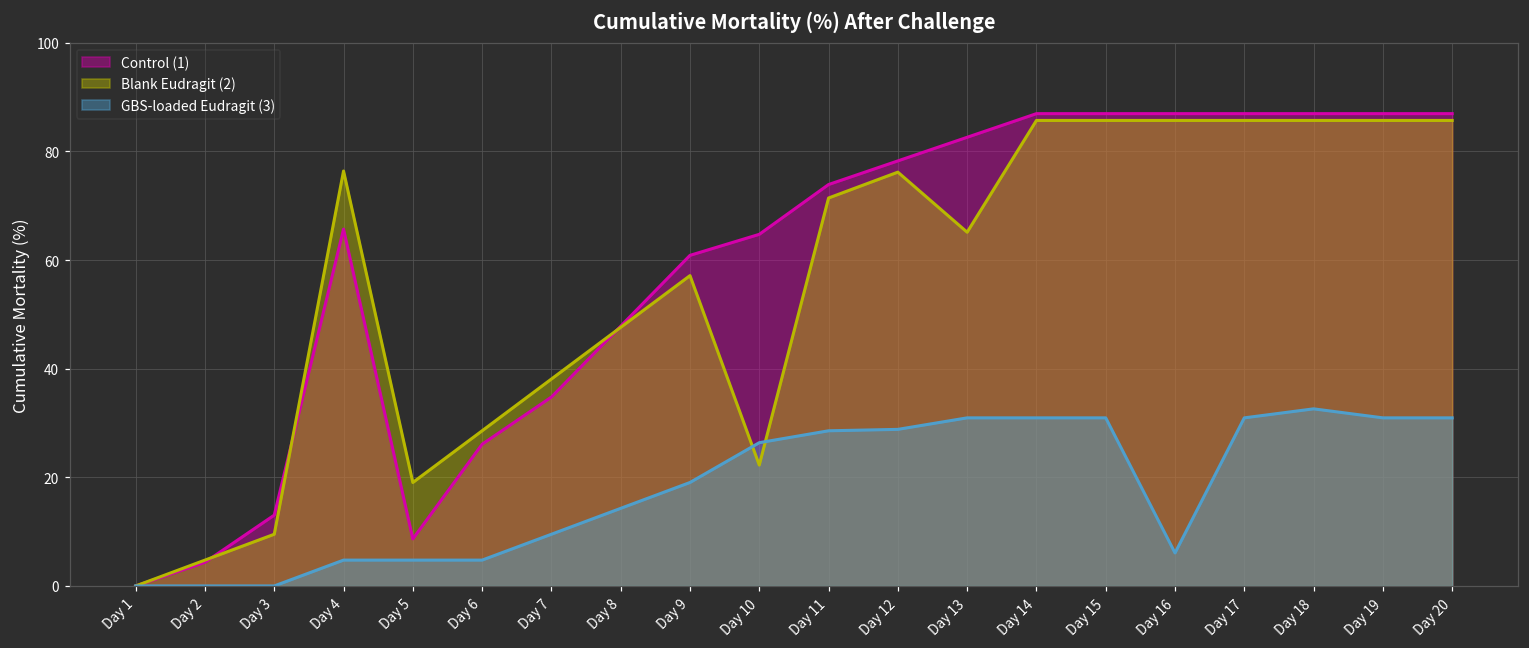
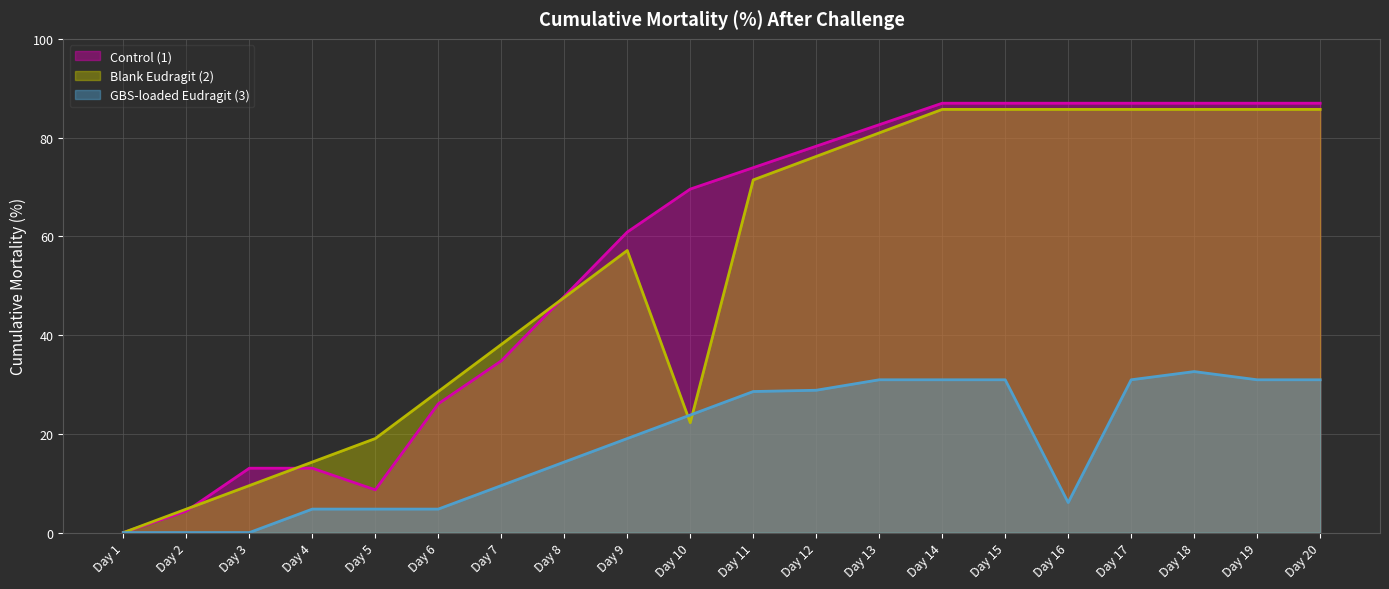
  {
    "Control (1)": {
      "Day 3": 13,
-     "Day 4": 66,
+     "Day 4": 13,
      "Day 5": 9,
      "Day 6": 26,
      "Day 7": 35,
      "Day 9": 61,
-     "Day 10": 65,
+     "Day 10": 70,
      "Day 11": 74,
      "Day 12": 78,
      "Day 13": 83,
      "Day 14": 87,
      "Day 15": 87,
      "Day 16": 87,
      "Day 17": 87,
      "Day 18": 87,
      "Day 19": 87,
      "Day 20": 87
    },
    "Blank Eudragit (2)": {
      "Day 3": 10,
-     "Day 4": 76,
+     "Day 4": 14,
      "Day 5": 19,
      "Day 6": 29,
      "Day 7": 38,
      "Day 9": 57,
      "Day 10": 22,
      "Day 11": 71,
      "Day 12": 76,
-     "Day 13": 65,
+     "Day 13": 81,
      "Day 14": 86,
      "Day 15": 86,
      "Day 16": 86,
      "Day 17": 86,
      "Day 18": 86,
      "Day 19": 86,
      "Day 20": 86
    },
    "GBS-loaded Eudragit (3)": {
      "Day 2": 0,
      "Day 3": 0,
      "Day 4": 5,
      "Day 5": 5,
      "Day 6": 5,
      "Day 7": 10,
      "Day 8": 14,
      "Day 9": 19,
-     "Day 10": 26,
+     "Day 10": 24,
      "Day 11": 29,
      "Day 12": 29,
      "Day 13": 31,
      "Day 14": 31,
      "Day 15": 31,
      "Day 16": 6,
      "Day 17": 31,
      "Day 18": 33,
      "Day 19": 31,
      "Day 20": 31
    }
  }
